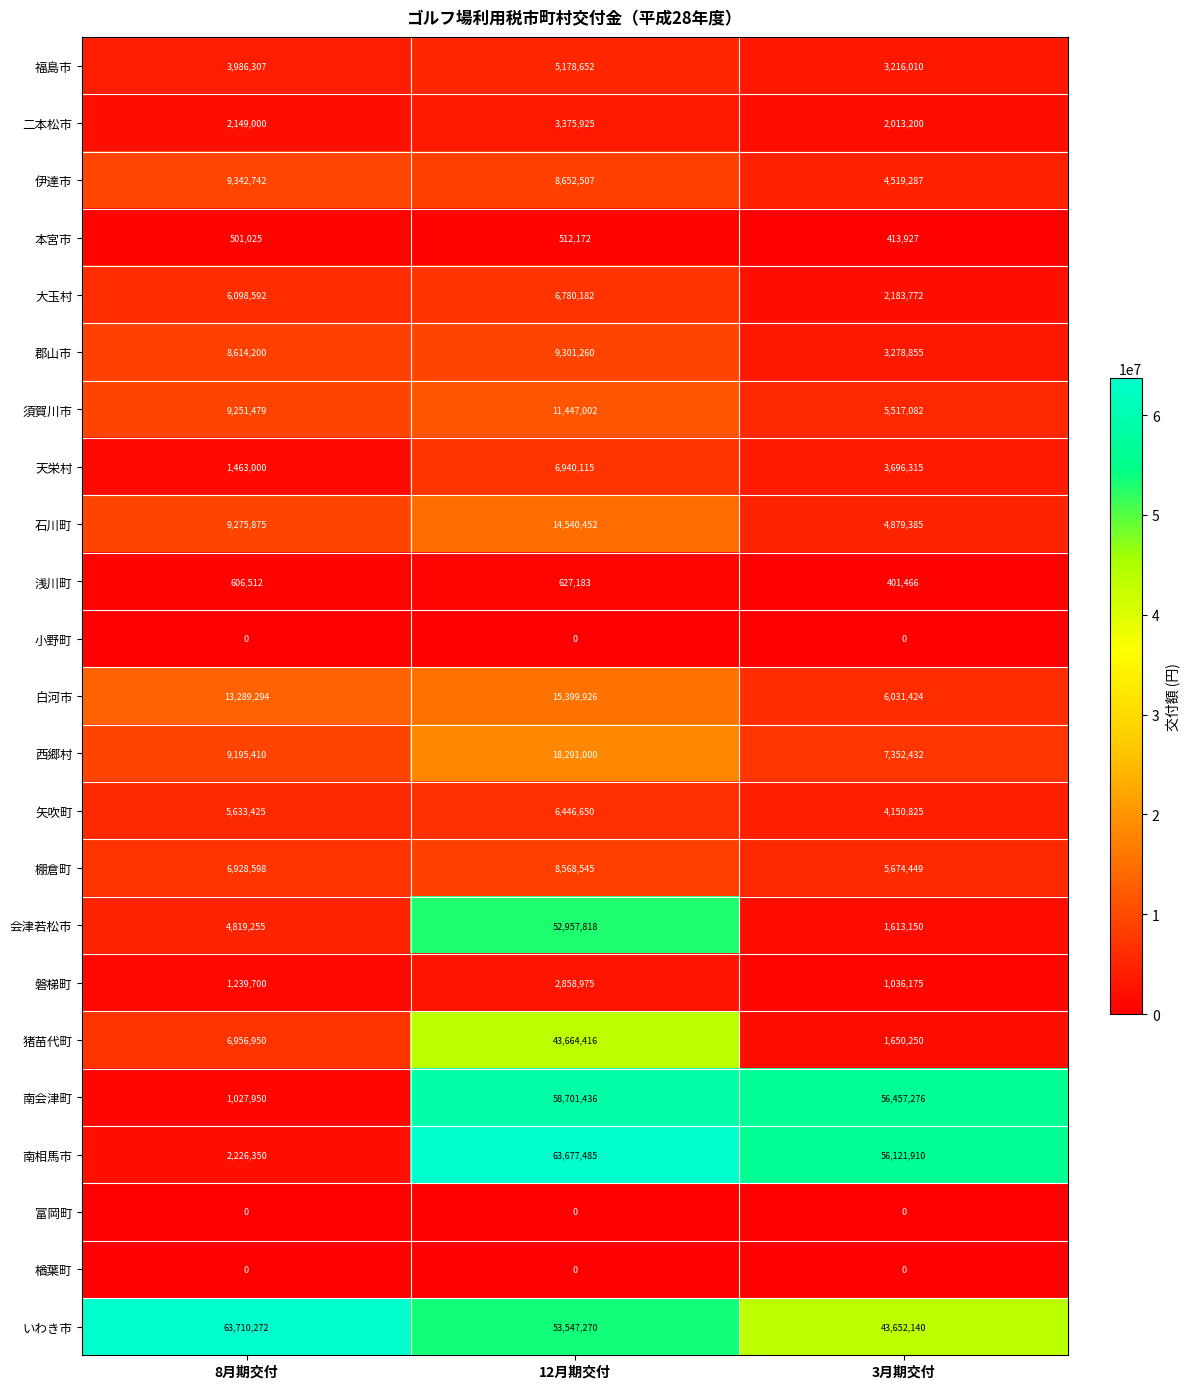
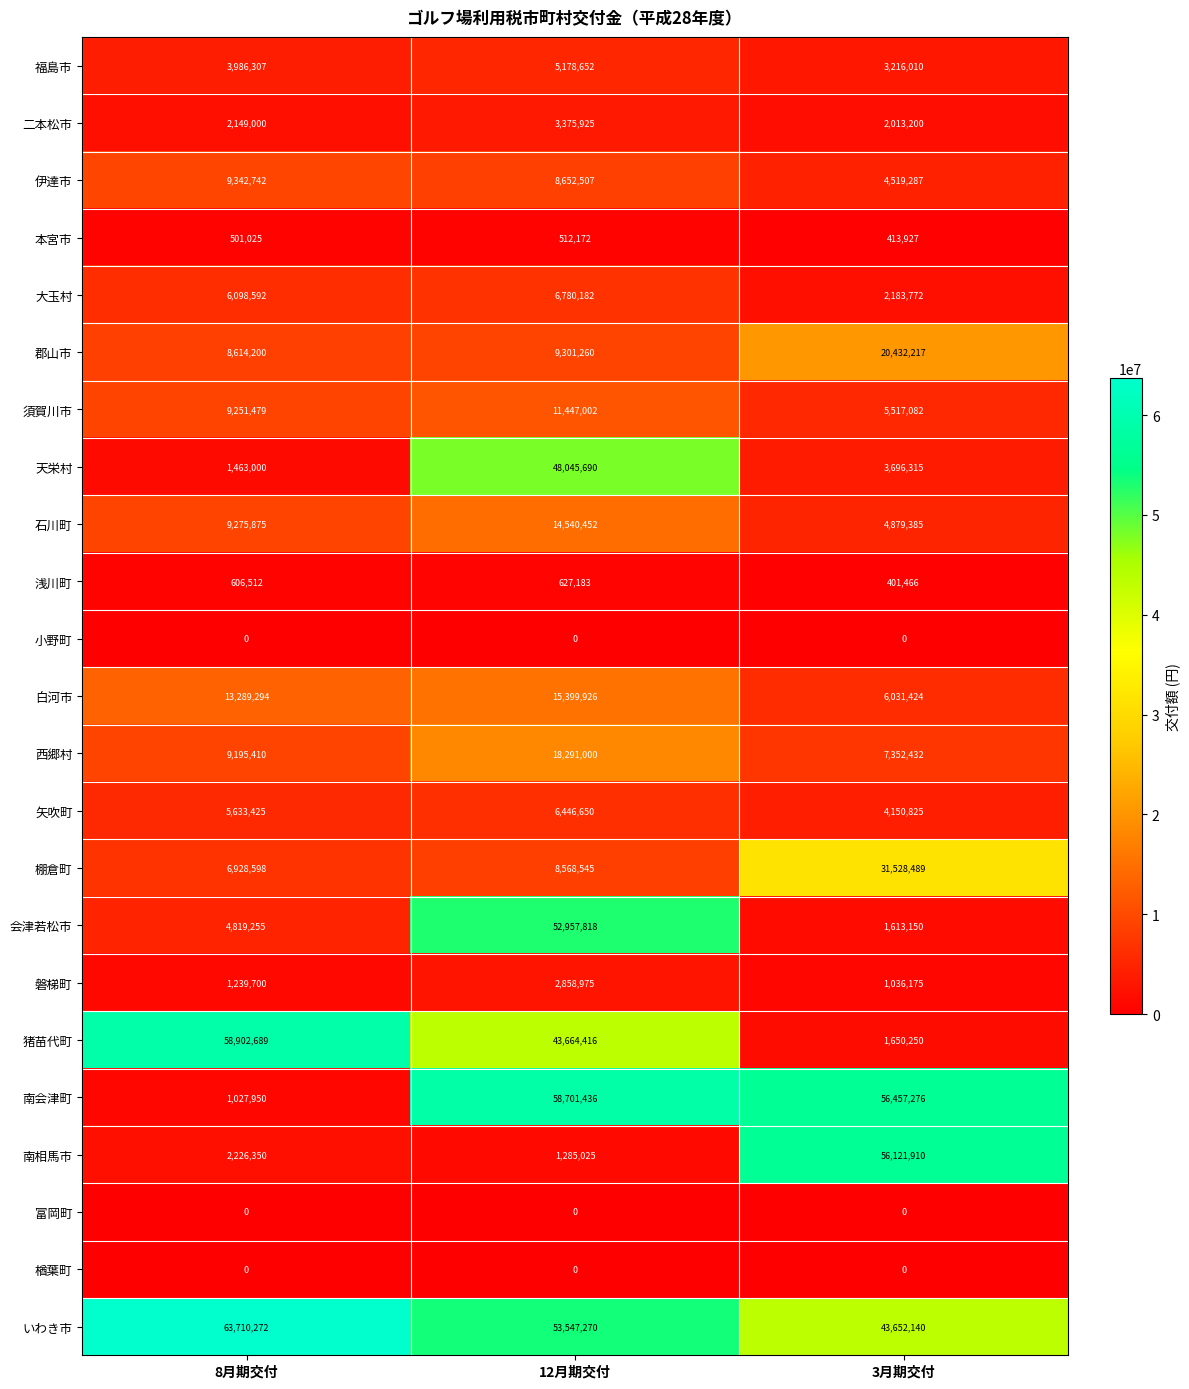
  {
    "福島市": {
      "8月期交付": "3,986,307",
      "12月期交付": "5,178,652",
      "3月期交付": "3,216,010"
    },
    "二本松市": {
      "8月期交付": "2,149,000",
      "12月期交付": "3,375,925",
      "3月期交付": "2,013,200"
    },
    "伊達市": {
      "8月期交付": "9,342,742",
      "12月期交付": "8,652,507",
      "3月期交付": "4,519,287"
    },
    "本宮市": {
      "8月期交付": "501,025",
      "12月期交付": "512,172",
      "3月期交付": "413,927"
    },
    "大玉村": {
      "8月期交付": "6,098,592",
      "12月期交付": "6,780,182",
      "3月期交付": "2,183,772"
    },
    "郡山市": {
      "8月期交付": "8,614,200",
      "12月期交付": "9,301,260",
-     "3月期交付": "3,278,855"
+     "3月期交付": "20,432,217"
    },
    "須賀川市": {
      "8月期交付": "9,251,479",
      "12月期交付": "11,447,002",
      "3月期交付": "5,517,082"
    },
    "天栄村": {
      "8月期交付": "1,463,000",
-     "12月期交付": "6,940,115",
+     "12月期交付": "48,045,690",
      "3月期交付": "3,696,315"
    },
    "石川町": {
      "8月期交付": "9,275,875",
      "12月期交付": "14,540,452",
      "3月期交付": "4,879,385"
    },
    "浅川町": {
      "8月期交付": "606,512",
      "12月期交付": "627,183",
      "3月期交付": "401,466"
    },
    "小野町": {
      "8月期交付": "0",
      "12月期交付": "0",
      "3月期交付": "0"
    },
    "白河市": {
      "8月期交付": "13,289,294",
      "12月期交付": "15,399,926",
      "3月期交付": "6,031,424"
    },
    "西郷村": {
      "8月期交付": "9,195,410",
      "12月期交付": "18,291,000",
      "3月期交付": "7,352,432"
    },
    "矢吹町": {
      "8月期交付": "5,633,425",
      "12月期交付": "6,446,650",
      "3月期交付": "4,150,825"
    },
    "棚倉町": {
      "8月期交付": "6,928,598",
      "12月期交付": "8,568,545",
-     "3月期交付": "5,674,449"
+     "3月期交付": "31,528,489"
    },
    "会津若松市": {
      "8月期交付": "4,819,255",
      "12月期交付": "52,957,818",
      "3月期交付": "1,613,150"
    },
    "磐梯町": {
      "8月期交付": "1,239,700",
      "12月期交付": "2,858,975",
      "3月期交付": "1,036,175"
    },
    "猪苗代町": {
-     "8月期交付": "6,956,950",
+     "8月期交付": "58,902,689",
      "12月期交付": "43,664,416",
      "3月期交付": "1,650,250"
    },
    "南会津町": {
      "8月期交付": "1,027,950",
      "12月期交付": "58,701,436",
      "3月期交付": "56,457,276"
    },
    "南相馬市": {
      "8月期交付": "2,226,350",
-     "12月期交付": "63,677,485",
+     "12月期交付": "1,285,025",
      "3月期交付": "56,121,910"
    },
    "富岡町": {
      "8月期交付": "0",
      "12月期交付": "0",
      "3月期交付": "0"
    },
    "楢葉町": {
      "8月期交付": "0",
      "12月期交付": "0",
      "3月期交付": "0"
    },
    "いわき市": {
      "8月期交付": "63,710,272",
      "12月期交付": "53,547,270",
      "3月期交付": "43,652,140"
    }
  }
